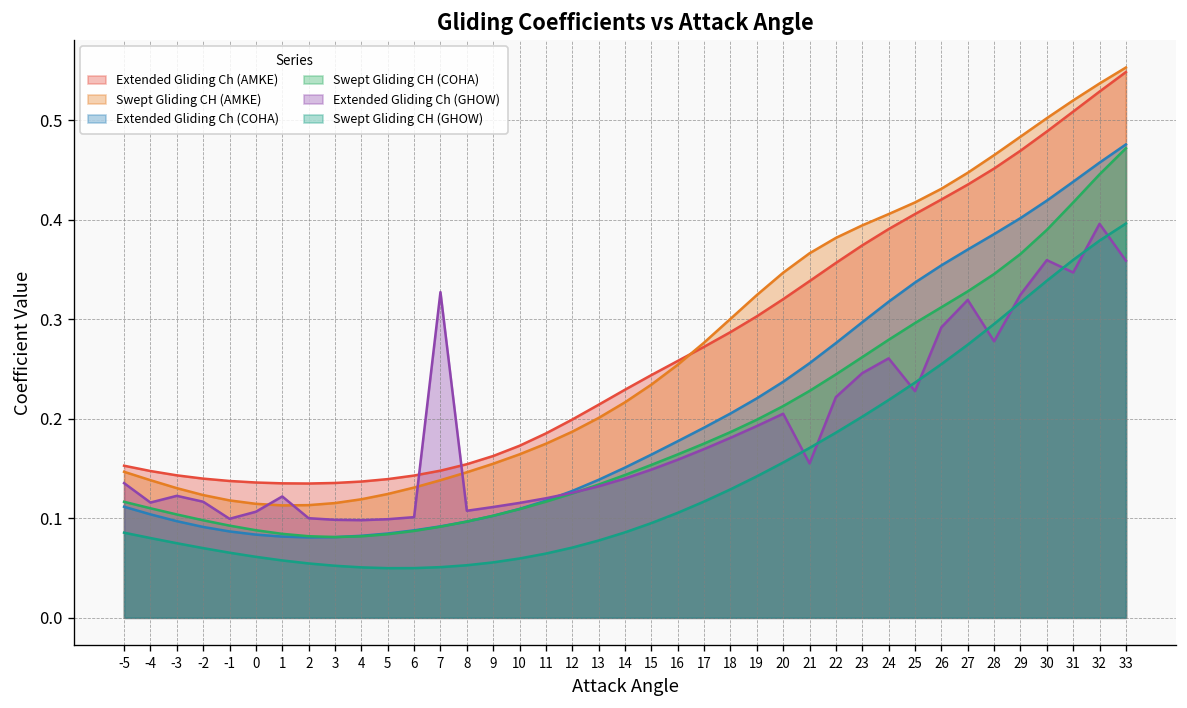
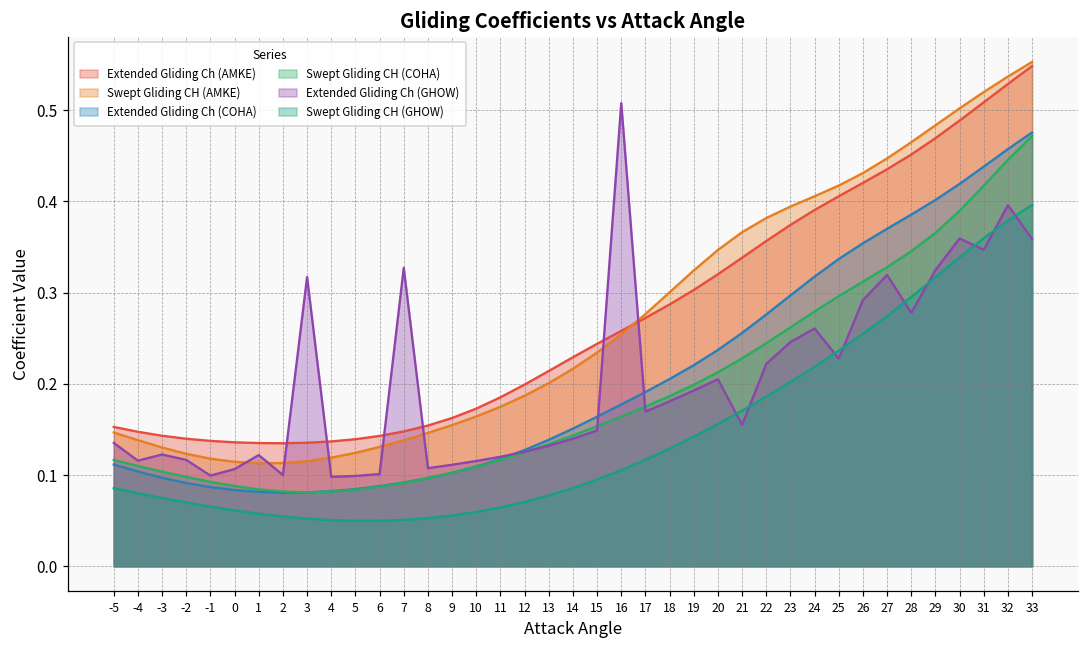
  {
    "Extended Gliding Ch (GHOW)": {
      "-5": 0.14,
      "-4": 0.12,
      "-3": 0.12,
      "-2": 0.12,
      "-1": 0.10,
      "0": 0.11,
      "1": 0.12,
      "2": 0.10,
-     "3": 0.10,
+     "3": 0.32,
      "4": 0.10,
      "5": 0.10,
      "6": 0.10,
      "7": 0.33,
      "8": 0.11,
      "9": 0.11,
      "10": 0.12,
      "14": 0.14,
      "15": 0.15,
-     "16": 0.16,
+     "16": 0.51,
      "17": 0.17,
      "18": 0.18,
      "19": 0.19,
      "20": 0.21,
      "21": 0.16,
      "22": 0.22,
      "23": 0.25,
      "24": 0.26,
      "25": 0.23,
      "26": 0.29,
      "27": 0.32,
      "28": 0.28,
      "29": 0.32,
      "30": 0.36,
      "31": 0.35,
      "32": 0.40,
      "33": 0.36
    }
  }
